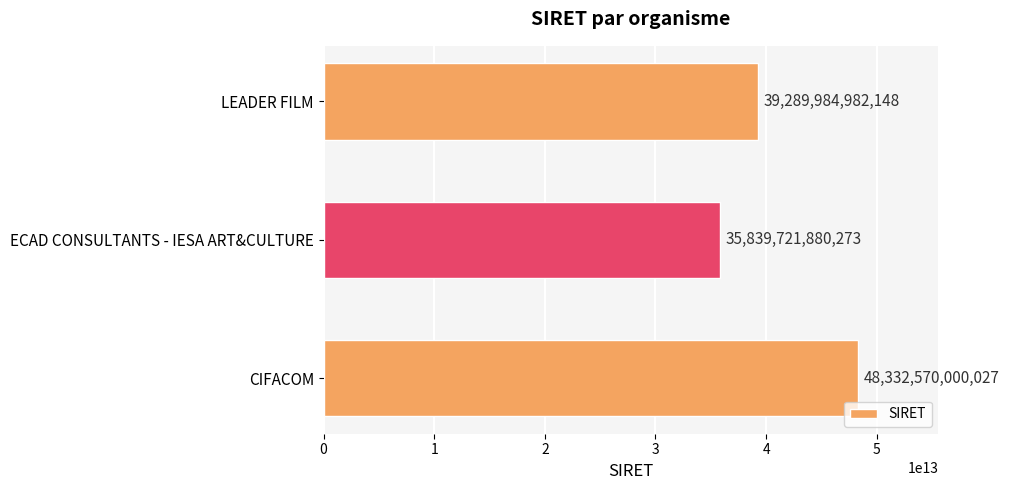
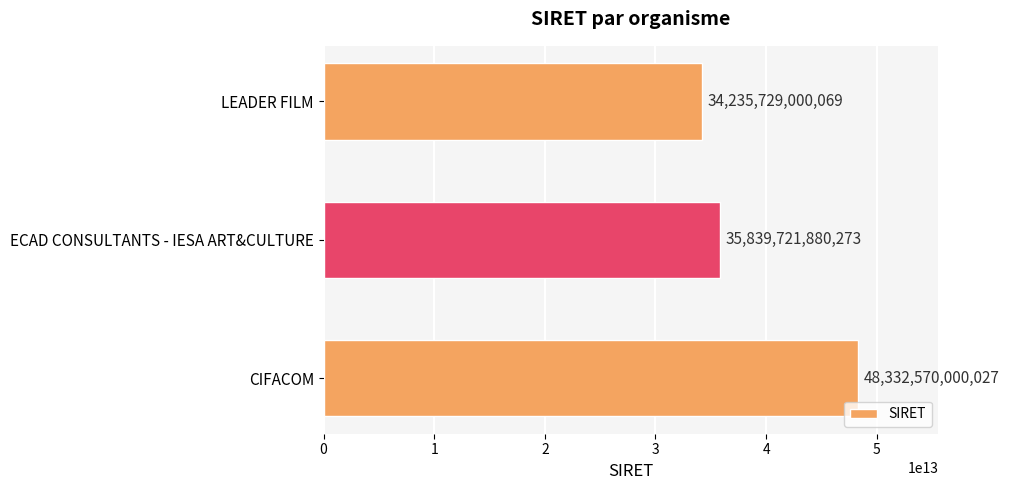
  {
-   "LEADER FILM": "39,289,984,982,148",
+   "LEADER FILM": "34,235,729,000,069",
    "ECAD CONSULTANTS - IESA ART&CULTURE": "35,839,721,880,273",
    "CIFACOM": "48,332,570,000,027"
  }
